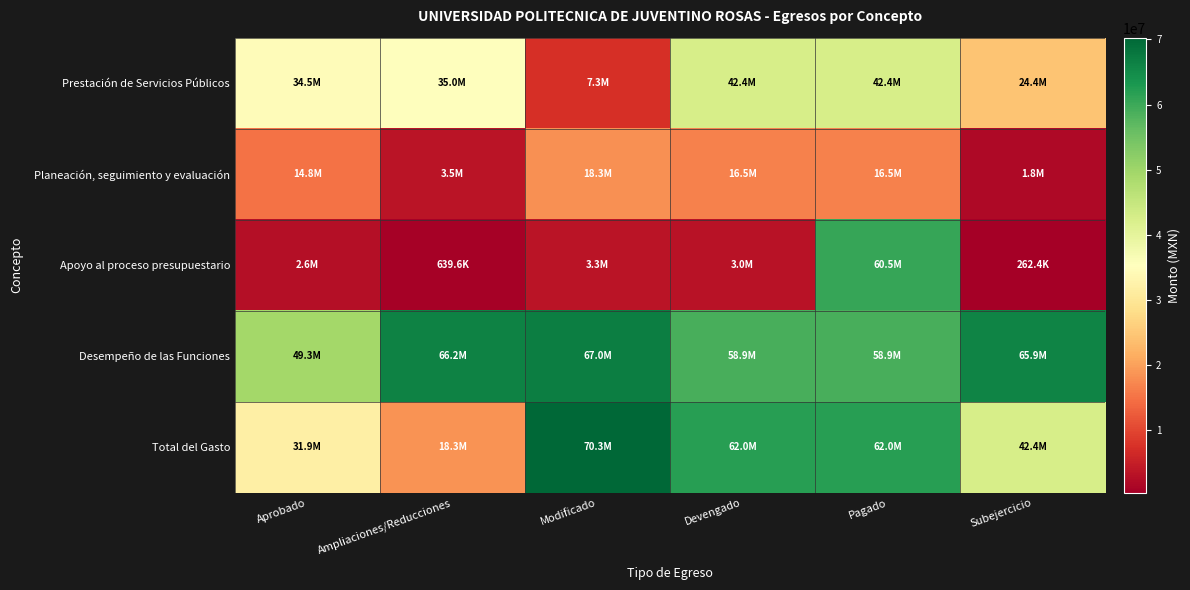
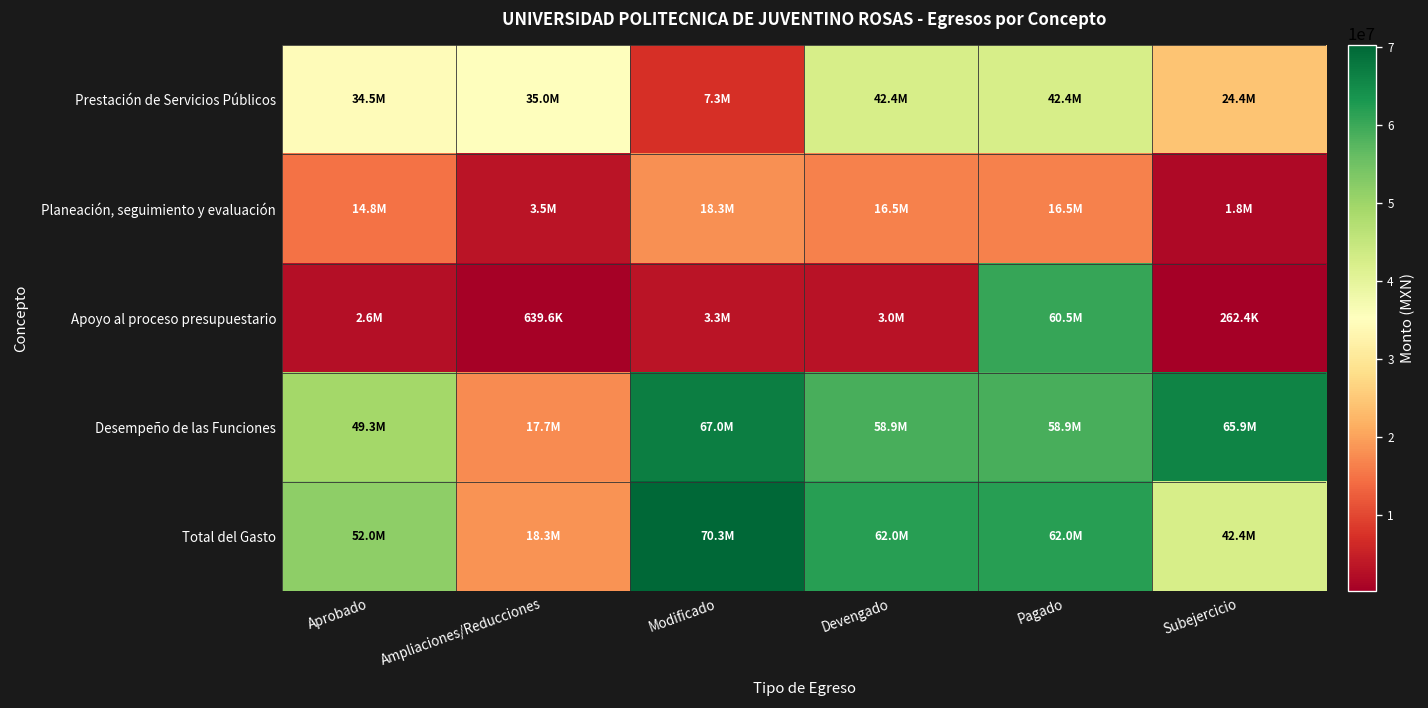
  {
    "Prestación de Servicios Públicos": {
      "Aprobado": "34.5M",
      "Ampliaciones/Reducciones": "35.0M",
      "Modificado": "7.3M",
      "Devengado": "42.4M",
      "Pagado": "42.4M",
      "Subejercicio": "24.4M"
    },
    "Planeación, seguimiento y evaluación": {
      "Aprobado": "14.8M",
      "Ampliaciones/Reducciones": "3.5M",
      "Modificado": "18.3M",
      "Devengado": "16.5M",
      "Pagado": "16.5M",
      "Subejercicio": "1.8M"
    },
    "Apoyo al proceso presupuestario": {
      "Aprobado": "2.6M",
      "Ampliaciones/Reducciones": "639.6K",
      "Modificado": "3.3M",
      "Devengado": "3.0M",
      "Pagado": "60.5M",
      "Subejercicio": "262.4K"
    },
    "Desempeño de las Funciones": {
      "Aprobado": "49.3M",
-     "Ampliaciones/Reducciones": "66.2M",
+     "Ampliaciones/Reducciones": "17.7M",
      "Modificado": "67.0M",
      "Devengado": "58.9M",
      "Pagado": "58.9M",
      "Subejercicio": "65.9M"
    },
    "Total del Gasto": {
-     "Aprobado": "31.9M",
+     "Aprobado": "52.0M",
      "Ampliaciones/Reducciones": "18.3M",
      "Modificado": "70.3M",
      "Devengado": "62.0M",
      "Pagado": "62.0M",
      "Subejercicio": "42.4M"
    }
  }
